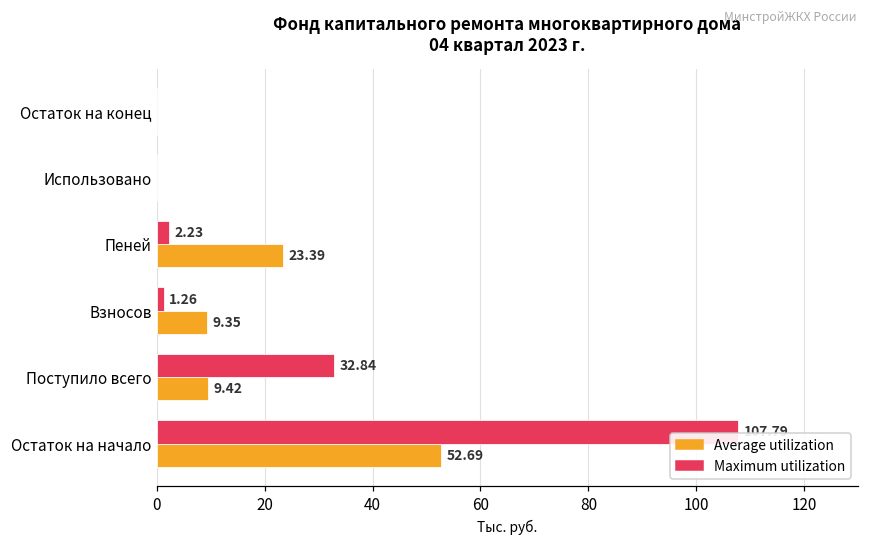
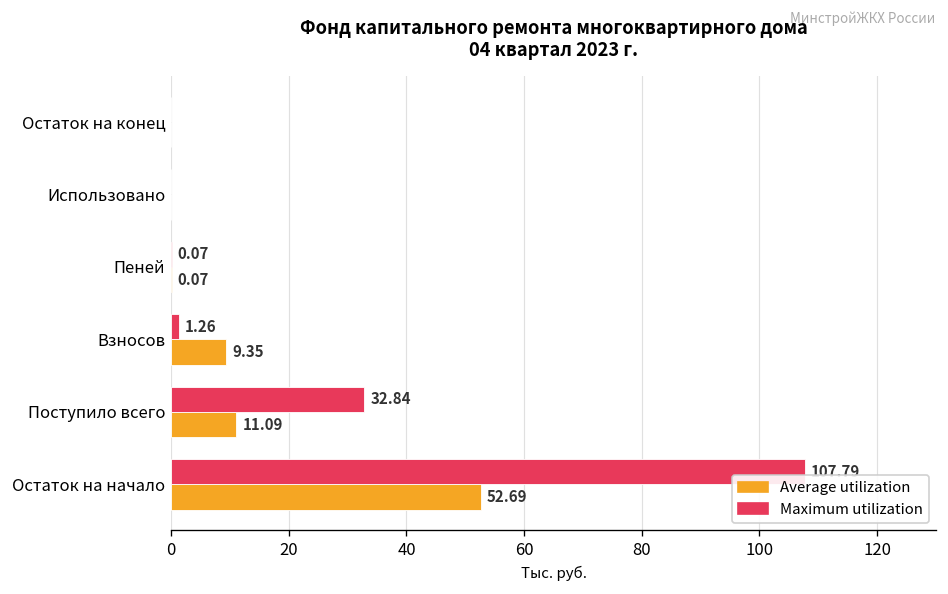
  {
    "Average utilization": {
-     "Пеней": 23.39,
+     "Пеней": 0.07,
      "Взносов": 9.35,
-     "Поступило всего": 9.42,
+     "Поступило всего": 11.09,
      "Остаток на начало": 52.69
    },
    "Maximum utilization": {
-     "Пеней": 2.23,
+     "Пеней": 0.07,
      "Взносов": 1.26,
      "Поступило всего": 32.84
    }
  }
